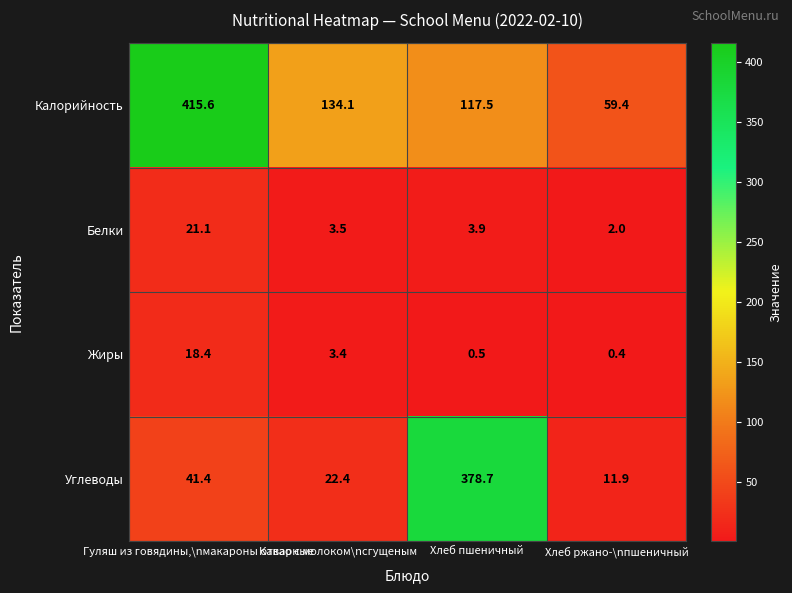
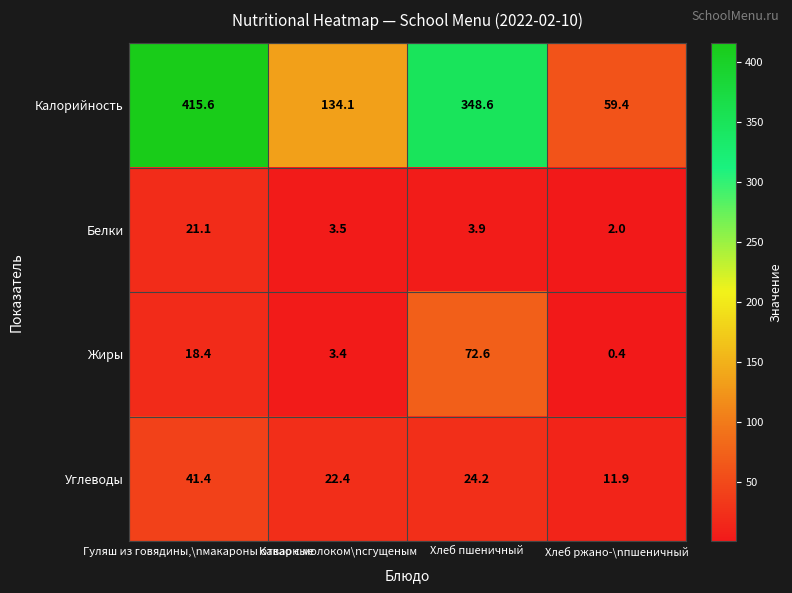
  {
    "Калорийность": {
-     "Хлеб пшеничный": 117.5,
+     "Хлеб пшеничный": 348.6,
      "Хлеб ржано-\\nпшеничный": 59.4
    },
    "Белки": {
      "Хлеб пшеничный": 3.9,
      "Хлеб ржано-\\nпшеничный": 2.0
    },
    "Жиры": {
-     "Хлеб пшеничный": 0.5,
+     "Хлеб пшеничный": 72.6,
      "Хлеб ржано-\\nпшеничный": 0.4
    },
    "Углеводы": {
-     "Хлеб пшеничный": 378.7,
+     "Хлеб пшеничный": 24.2,
      "Хлеб ржано-\\nпшеничный": 11.9
    }
  }
